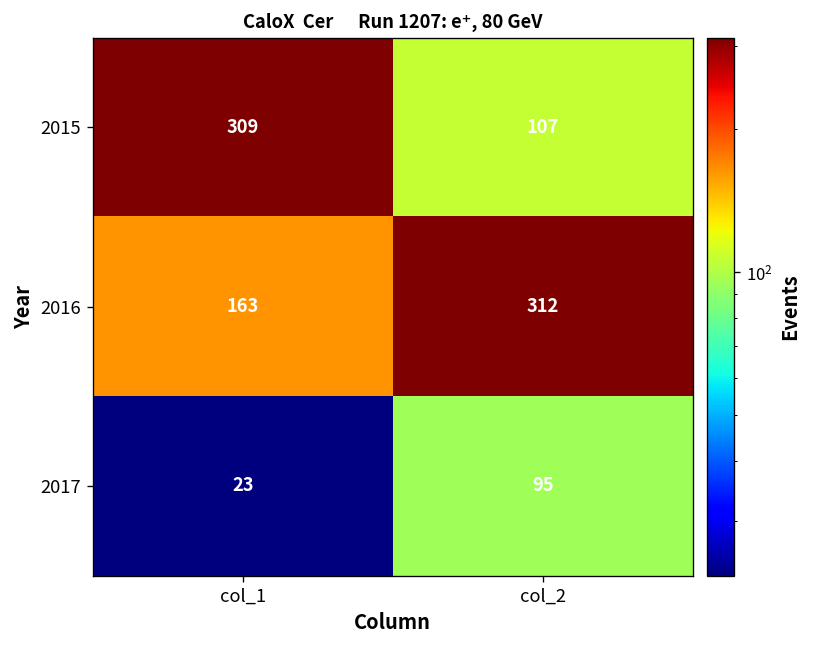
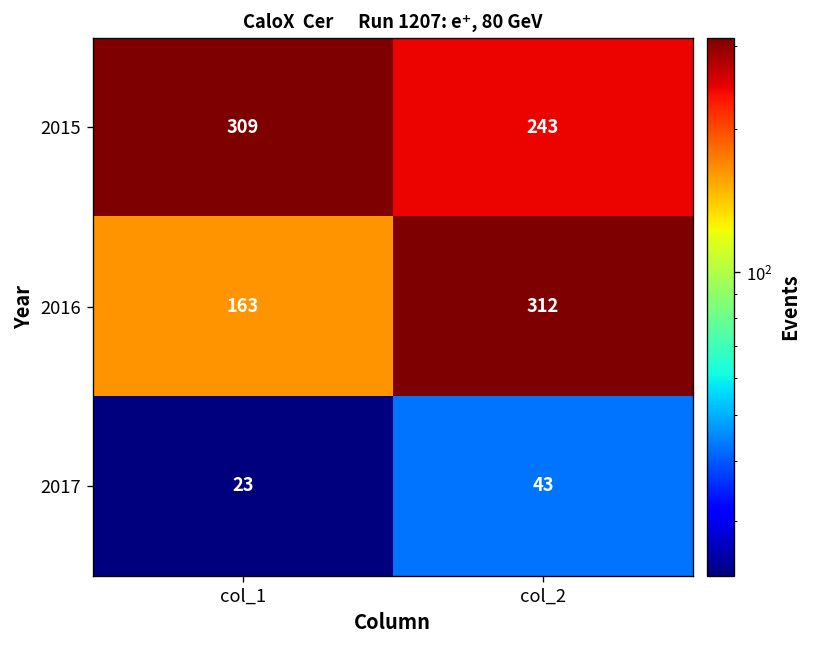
  {
    "2015": {
      "col_1": 309,
-     "col_2": 107
+     "col_2": 243
    },
    "2016": {
      "col_1": 163,
      "col_2": 312
    },
    "2017": {
      "col_1": 23,
-     "col_2": 95
+     "col_2": 43
    }
  }
